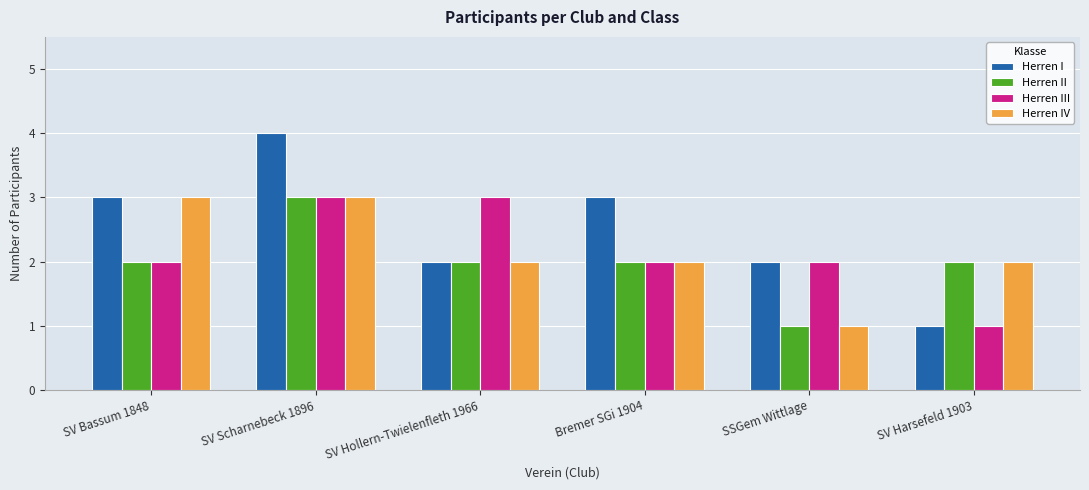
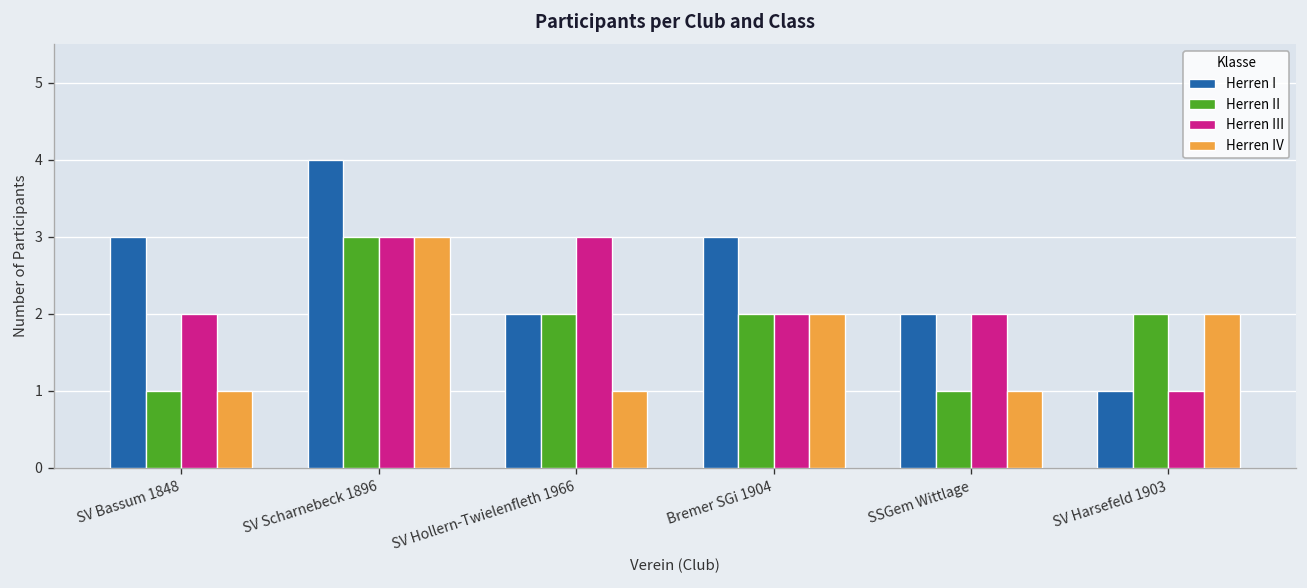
  {
    "Herren I": {
      "SV Bassum 1848": 3,
      "SV Scharnebeck 1896": 4,
      "SV Hollern-Twielenfleth 1966": 2,
      "Bremer SGi 1904": 3,
      "SSGem Wittlage": 2,
      "SV Harsefeld 1903": 1
    },
    "Herren II": {
-     "SV Bassum 1848": 2,
+     "SV Bassum 1848": 1,
      "SV Scharnebeck 1896": 3,
      "SV Hollern-Twielenfleth 1966": 2,
      "Bremer SGi 1904": 2,
      "SSGem Wittlage": 1,
      "SV Harsefeld 1903": 2
    },
    "Herren III": {
      "SV Bassum 1848": 2,
      "SV Scharnebeck 1896": 3,
      "SV Hollern-Twielenfleth 1966": 3,
      "Bremer SGi 1904": 2,
      "SSGem Wittlage": 2,
      "SV Harsefeld 1903": 1
    },
    "Herren IV": {
-     "SV Bassum 1848": 3,
+     "SV Bassum 1848": 1,
      "SV Scharnebeck 1896": 3,
-     "SV Hollern-Twielenfleth 1966": 2,
+     "SV Hollern-Twielenfleth 1966": 1,
      "Bremer SGi 1904": 2,
      "SSGem Wittlage": 1,
      "SV Harsefeld 1903": 2
    }
  }
